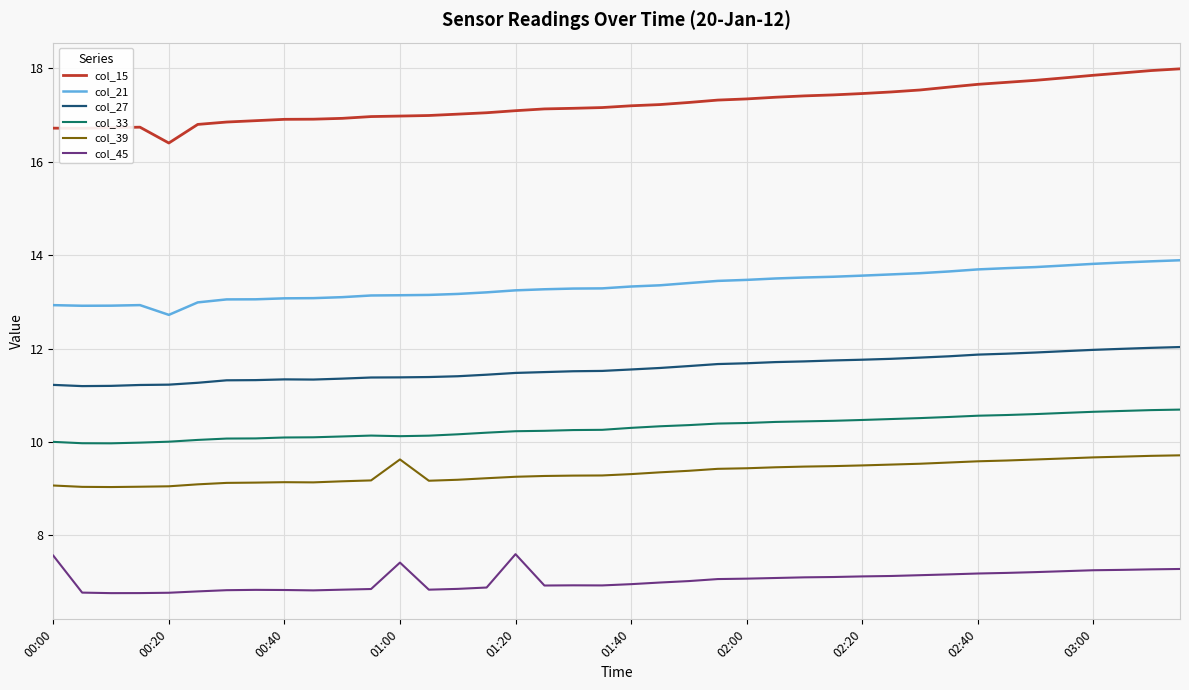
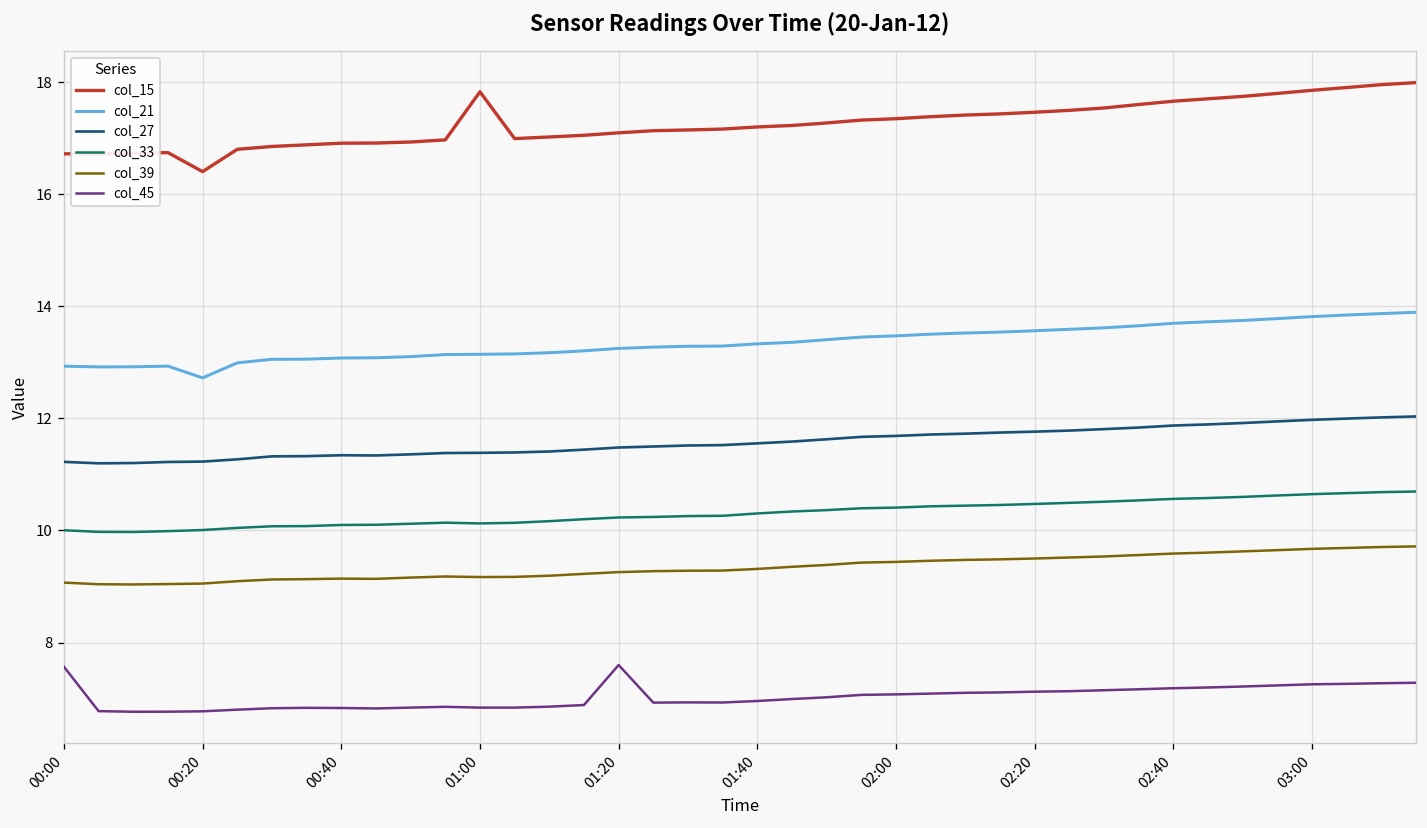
  {
    "col_15": {
      "00:00": 16.7,
      "00:20": 16.4,
      "00:40": 16.9,
-     "01:00": 17.0,
+     "01:00": 17.8,
      "01:20": 17.1,
      "01:40": 17.2,
      "02:00": 17.3,
      "02:20": 17.5,
      "02:40": 17.7,
      "03:00": 17.9
    },
    "col_21": {
      "00:00": 12.9,
      "00:20": 12.7,
      "00:40": 13.1,
      "01:00": 13.1,
      "01:20": 13.2,
      "01:40": 13.3,
      "02:00": 13.5,
      "02:20": 13.6,
      "02:40": 13.7,
      "03:00": 13.8
    },
    "col_39": {
      "00:00": 9.1,
      "00:20": 9.1,
      "00:40": 9.1,
-     "01:00": 9.6,
+     "01:00": 9.2,
      "01:20": 9.3,
      "01:40": 9.3,
      "02:00": 9.4,
      "02:20": 9.5,
      "02:40": 9.6,
      "03:00": 9.7
    },
    "col_45": {
      "00:00": 7.6,
      "00:20": 6.8,
      "00:40": 6.8,
-     "01:00": 7.4,
+     "01:00": 6.8,
      "01:20": 7.6,
      "01:40": 7.0,
      "02:00": 7.1,
      "02:20": 7.1,
      "02:40": 7.2,
      "03:00": 7.3
    }
  }
